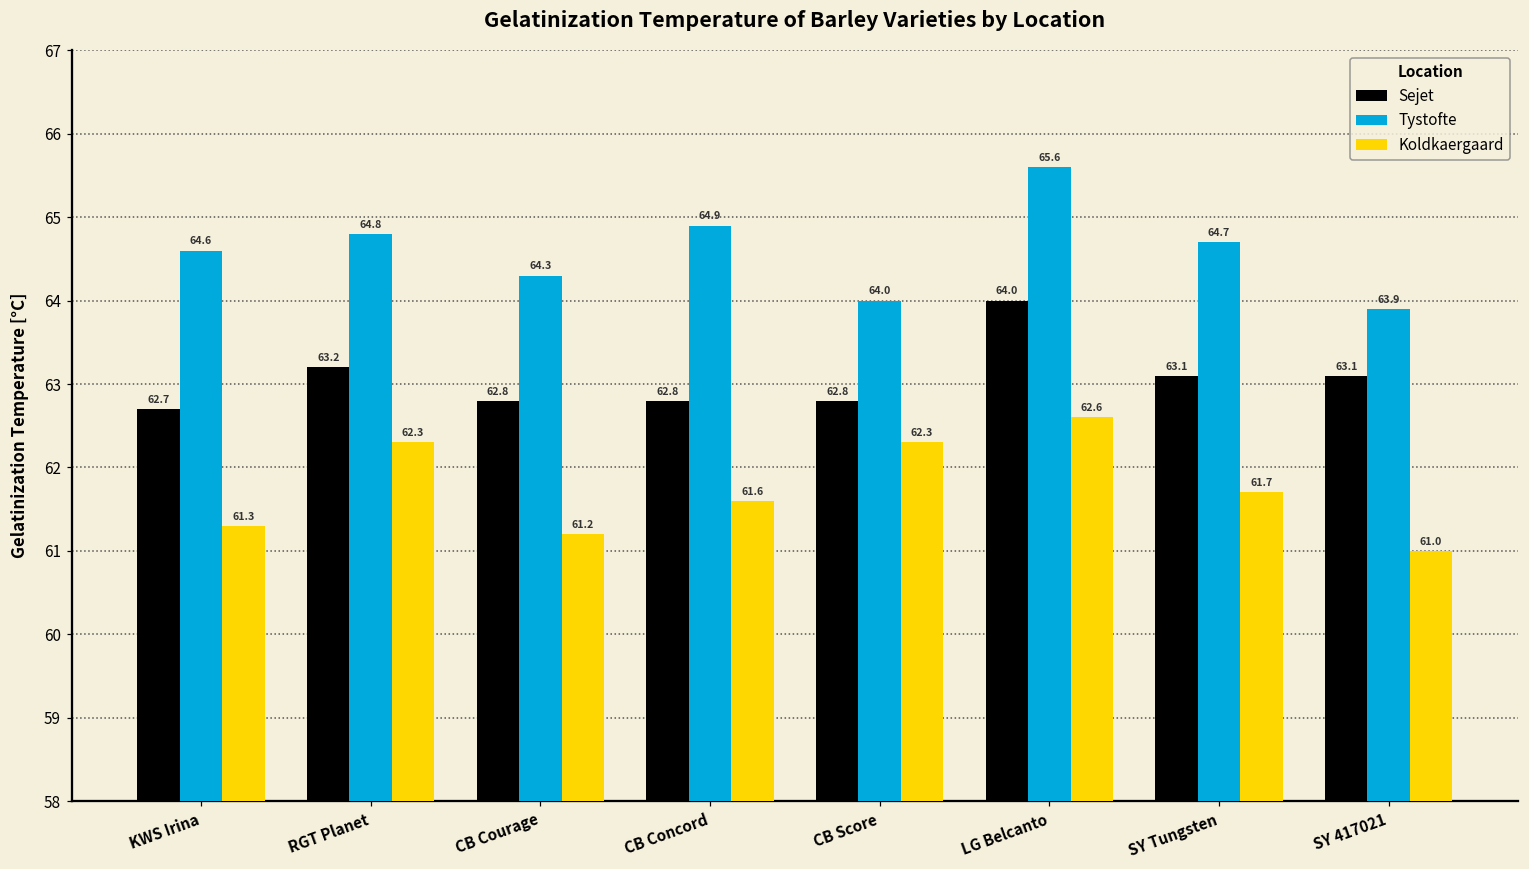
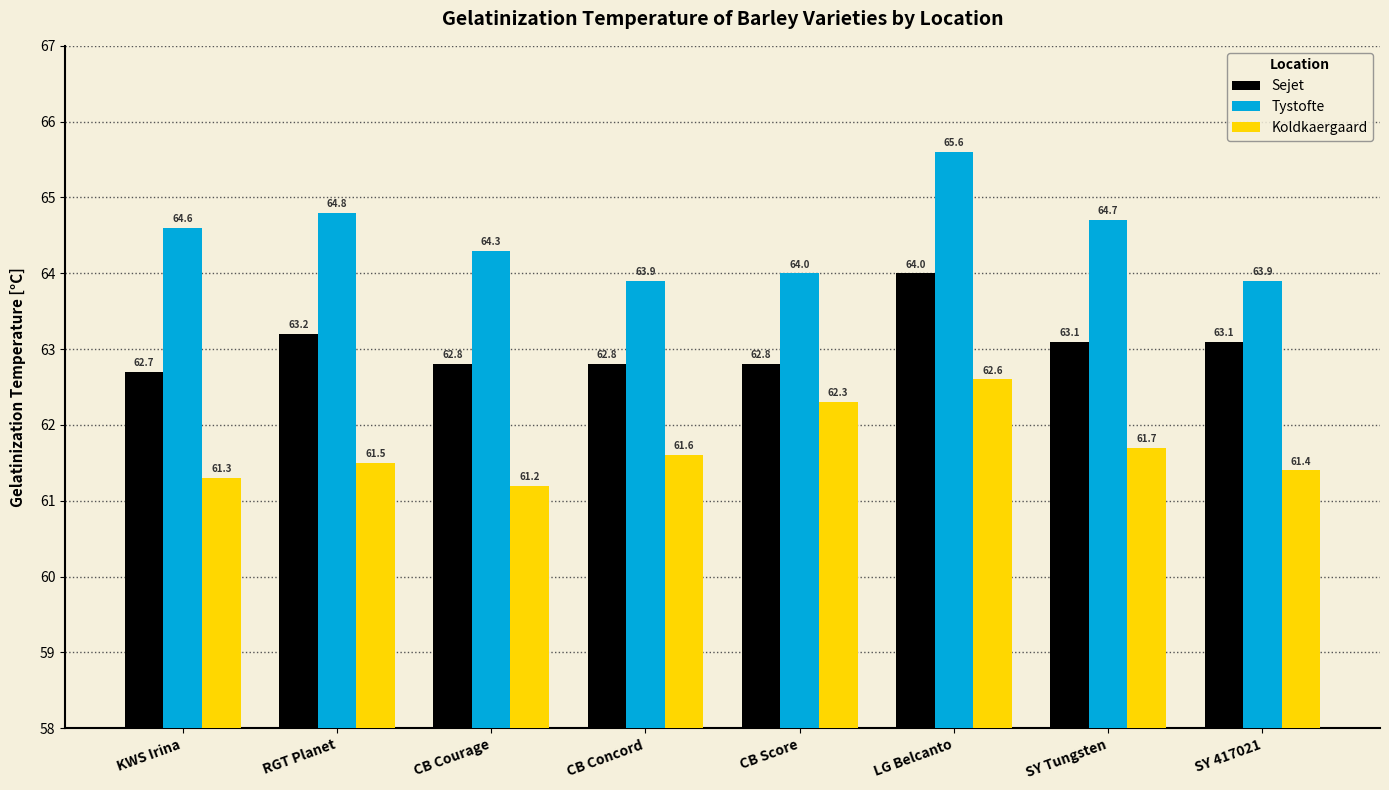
  {
    "Sejet": {
      "KWS Irina": 62.7,
      "RGT Planet": 63.2,
      "CB Courage": 62.8,
      "CB Concord": 62.8,
      "CB Score": 62.8,
      "LG Belcanto": 64.0,
      "SY Tungsten": 63.1,
      "SY 417021": 63.1
    },
    "Tystofte": {
      "KWS Irina": 64.6,
      "RGT Planet": 64.8,
      "CB Courage": 64.3,
-     "CB Concord": 64.9,
+     "CB Concord": 63.9,
      "CB Score": 64.0,
      "LG Belcanto": 65.6,
      "SY Tungsten": 64.7,
      "SY 417021": 63.9
    },
    "Koldkaergaard": {
      "KWS Irina": 61.3,
-     "RGT Planet": 62.3,
+     "RGT Planet": 61.5,
      "CB Courage": 61.2,
      "CB Concord": 61.6,
      "CB Score": 62.3,
      "LG Belcanto": 62.6,
      "SY Tungsten": 61.7,
-     "SY 417021": 61.0
+     "SY 417021": 61.4
    }
  }
